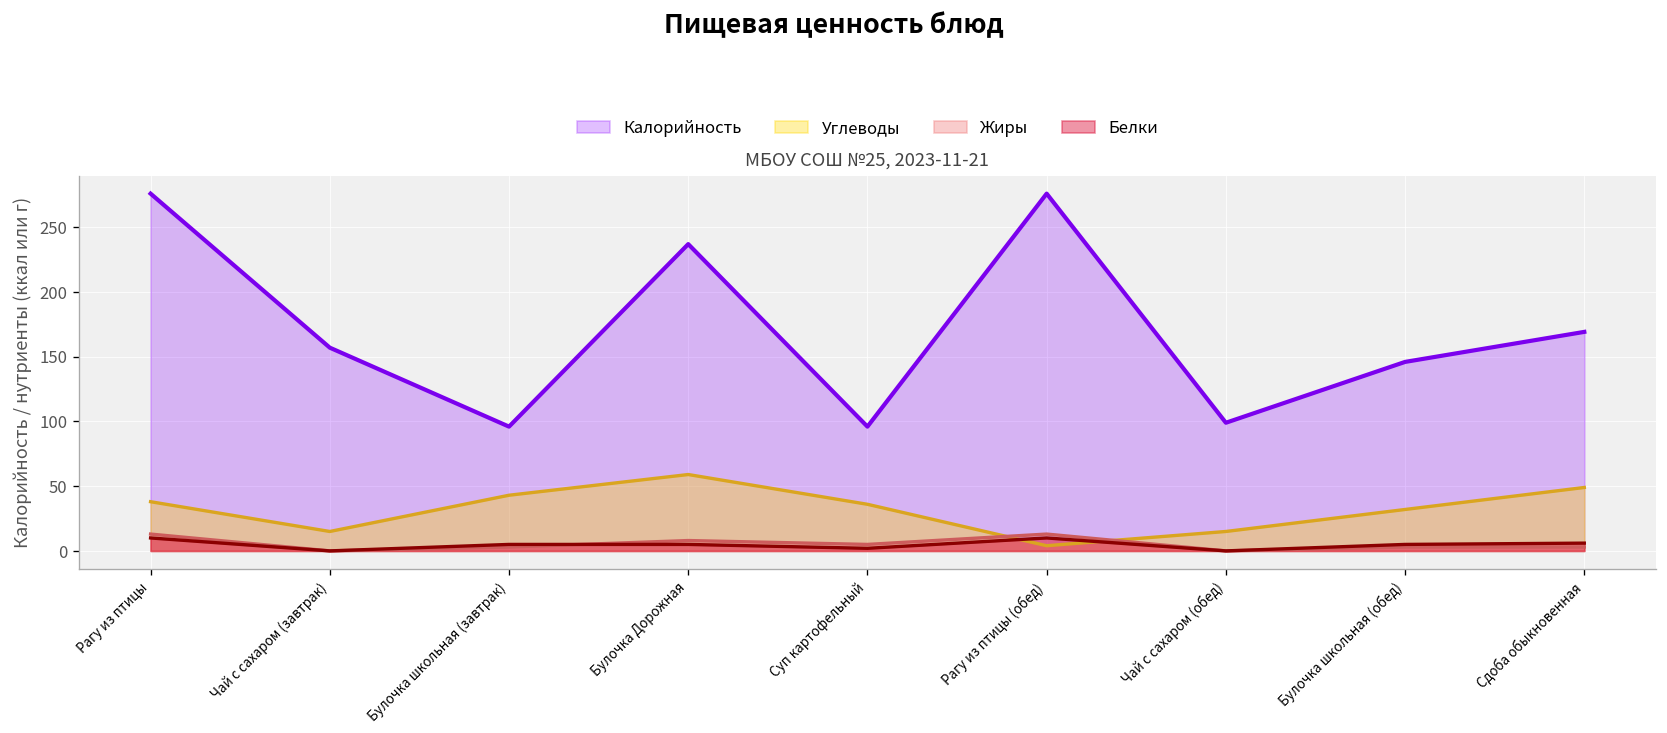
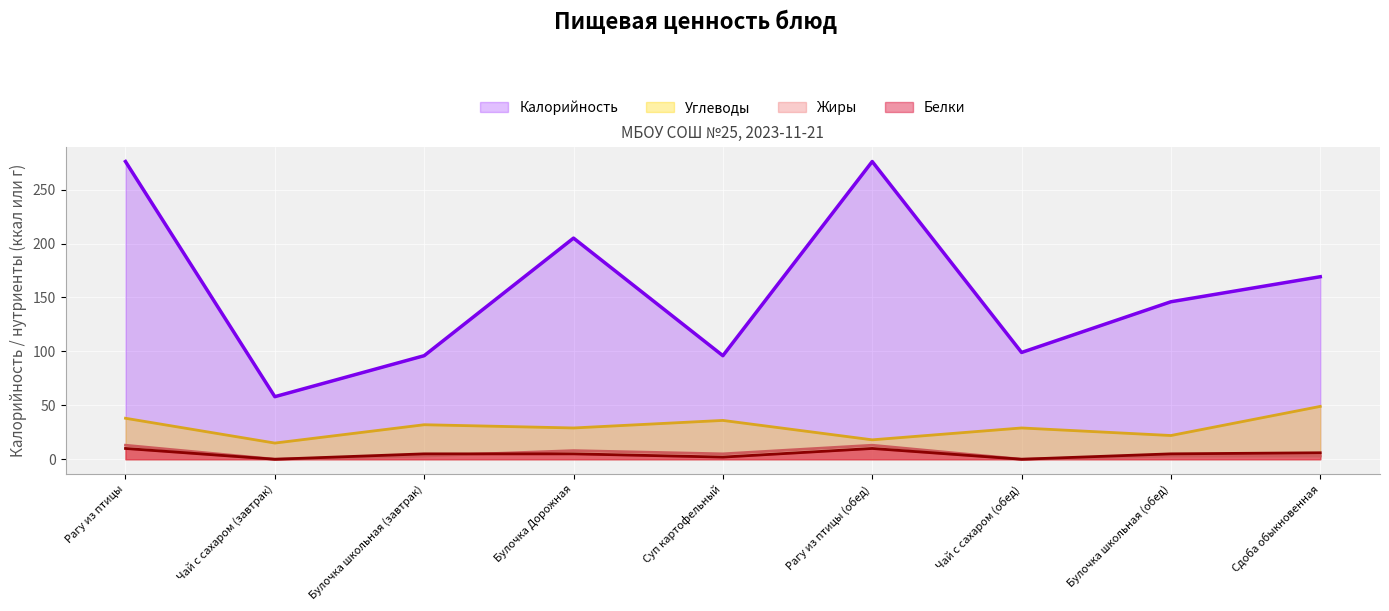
  {
    "Калорийность": {
      "Рагу из птицы": 276,
-     "Чай с сахаром (завтрак)": 157,
+     "Чай с сахаром (завтрак)": 58,
      "Булочка школьная (завтрак)": 96,
-     "Булочка Дорожная": 237,
+     "Булочка Дорожная": 205,
      "Суп картофельный": 96,
      "Рагу из птицы (обед)": 276,
      "Чай с сахаром (обед)": 99,
      "Булочка школьная (обед)": 146,
      "Сдоба обыкновенная": 169
    },
    "Углеводы": {
      "Рагу из птицы": 38,
      "Чай с сахаром (завтрак)": 15,
-     "Булочка школьная (завтрак)": 43,
-     "Булочка Дорожная": 59,
+     "Булочка школьная (завтрак)": 32,
+     "Булочка Дорожная": 29,
      "Суп картофельный": 36,
-     "Рагу из птицы (обед)": 4,
-     "Чай с сахаром (обед)": 15,
-     "Булочка школьная (обед)": 32,
+     "Рагу из птицы (обед)": 18,
+     "Чай с сахаром (обед)": 29,
+     "Булочка школьная (обед)": 22,
      "Сдоба обыкновенная": 49
    },
    "Жиры": {
      "Рагу из птицы": 13,
      "Булочка Дорожная": 8,
      "Суп картофельный": 5,
      "Рагу из птицы (обед)": 13,
      "Сдоба обыкновенная": 3
    },
    "Белки": {
      "Рагу из птицы": 10,
      "Булочка Дорожная": 5,
      "Суп картофельный": 2,
      "Рагу из птицы (обед)": 10,
      "Сдоба обыкновенная": 6
    }
  }
